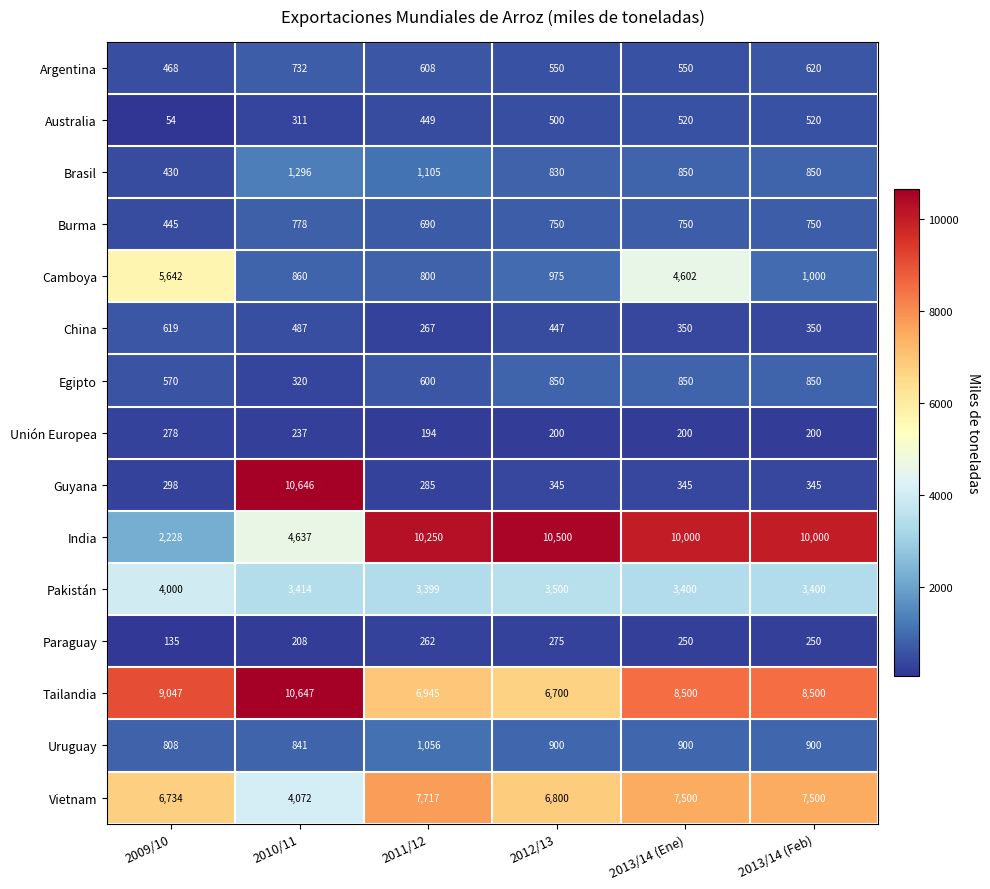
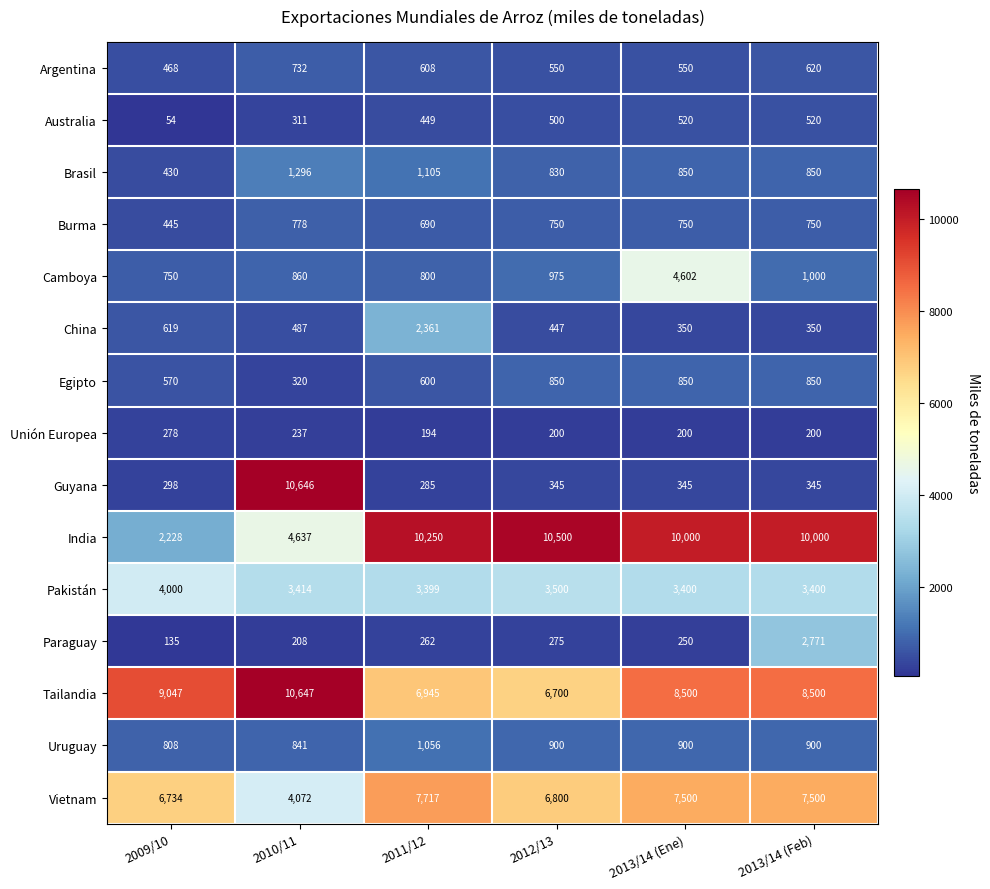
  {
    "Argentina": {
      "2009/10": "468",
      "2010/11": "732",
      "2011/12": "608",
      "2012/13": "550",
      "2013/14 (Ene)": "550",
      "2013/14 (Feb)": "620"
    },
    "Australia": {
      "2009/10": "54",
      "2010/11": "311",
      "2011/12": "449",
      "2012/13": "500",
      "2013/14 (Ene)": "520",
      "2013/14 (Feb)": "520"
    },
    "Brasil": {
      "2009/10": "430",
      "2010/11": "1,296",
      "2011/12": "1,105",
      "2012/13": "830",
      "2013/14 (Ene)": "850",
      "2013/14 (Feb)": "850"
    },
    "Burma": {
      "2009/10": "445",
      "2010/11": "778",
      "2011/12": "690",
      "2012/13": "750",
      "2013/14 (Ene)": "750",
      "2013/14 (Feb)": "750"
    },
    "Camboya": {
-     "2009/10": "5,642",
+     "2009/10": "750",
      "2010/11": "860",
      "2011/12": "800",
      "2012/13": "975",
      "2013/14 (Ene)": "4,602",
      "2013/14 (Feb)": "1,000"
    },
    "China": {
      "2009/10": "619",
      "2010/11": "487",
-     "2011/12": "267",
+     "2011/12": "2,361",
      "2012/13": "447",
      "2013/14 (Ene)": "350",
      "2013/14 (Feb)": "350"
    },
    "Egipto": {
      "2009/10": "570",
      "2010/11": "320",
      "2011/12": "600",
      "2012/13": "850",
      "2013/14 (Ene)": "850",
      "2013/14 (Feb)": "850"
    },
    "Unión Europea": {
      "2009/10": "278",
      "2010/11": "237",
      "2011/12": "194",
      "2012/13": "200",
      "2013/14 (Ene)": "200",
      "2013/14 (Feb)": "200"
    },
    "Guyana": {
      "2009/10": "298",
      "2010/11": "10,646",
      "2011/12": "285",
      "2012/13": "345",
      "2013/14 (Ene)": "345",
      "2013/14 (Feb)": "345"
    },
    "India": {
      "2009/10": "2,228",
      "2010/11": "4,637",
      "2011/12": "10,250",
      "2012/13": "10,500",
      "2013/14 (Ene)": "10,000",
      "2013/14 (Feb)": "10,000"
    },
    "Pakistán": {
      "2009/10": "4,000",
      "2010/11": "3,414",
      "2011/12": "3,399",
      "2012/13": "3,500",
      "2013/14 (Ene)": "3,400",
      "2013/14 (Feb)": "3,400"
    },
    "Paraguay": {
      "2009/10": "135",
      "2010/11": "208",
      "2011/12": "262",
      "2012/13": "275",
      "2013/14 (Ene)": "250",
-     "2013/14 (Feb)": "250"
+     "2013/14 (Feb)": "2,771"
    },
    "Tailandia": {
      "2009/10": "9,047",
      "2010/11": "10,647",
      "2011/12": "6,945",
      "2012/13": "6,700",
      "2013/14 (Ene)": "8,500",
      "2013/14 (Feb)": "8,500"
    },
    "Uruguay": {
      "2009/10": "808",
      "2010/11": "841",
      "2011/12": "1,056",
      "2012/13": "900",
      "2013/14 (Ene)": "900",
      "2013/14 (Feb)": "900"
    },
    "Vietnam": {
      "2009/10": "6,734",
      "2010/11": "4,072",
      "2011/12": "7,717",
      "2012/13": "6,800",
      "2013/14 (Ene)": "7,500",
      "2013/14 (Feb)": "7,500"
    }
  }
